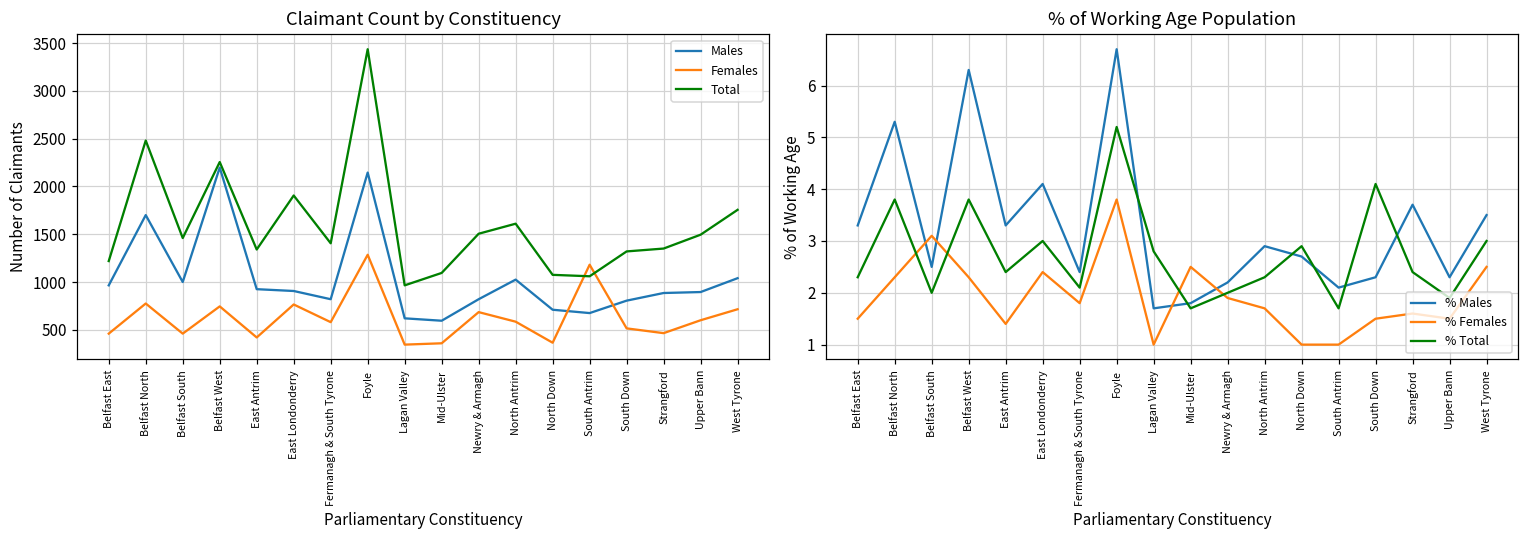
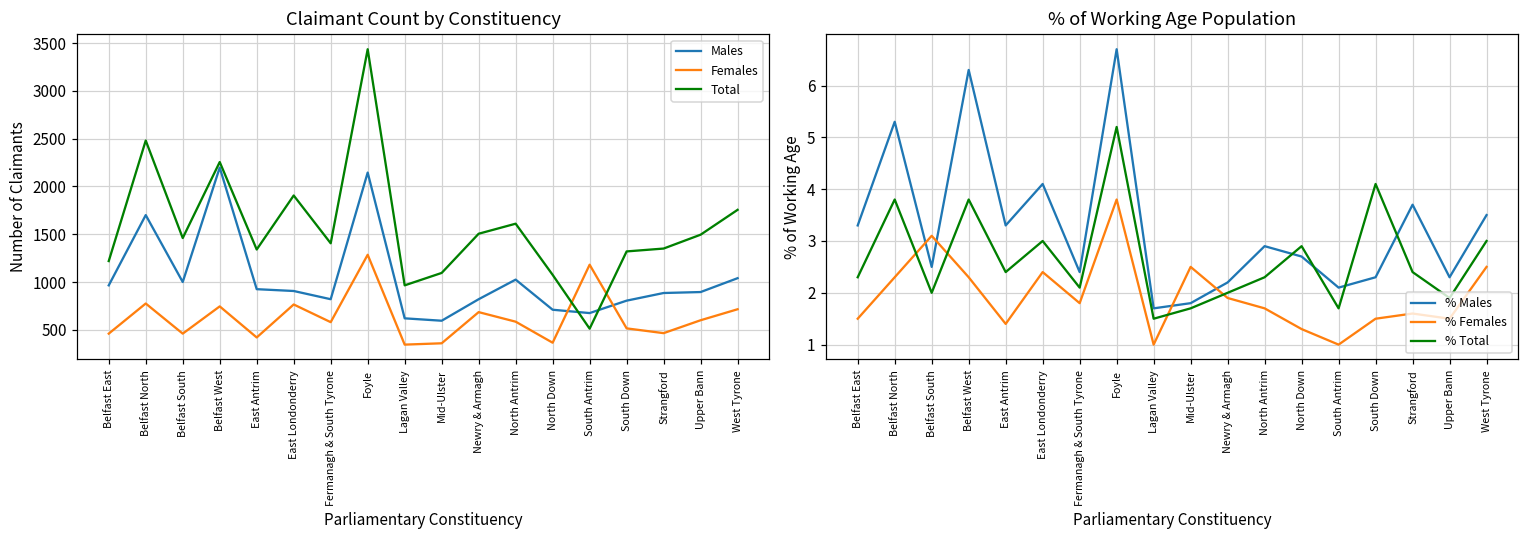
  {
    "Claimant Count by Constituency": {
      "Males": {
        "Belfast East": 1000,
        "Belfast North": 1700,
        "Belfast South": 1000,
        "Belfast West": 2200,
        "East Antrim": 900,
        "East Londonderry": 900,
        "Fermanagh & South Tyrone": 800,
        "Foyle": 2100,
        "Lagan Valley": 600,
        "Mid-Ulster": 600,
        "Newry & Armagh": 800,
        "North Antrim": 1000,
        "North Down": 700,
        "South Antrim": 700,
        "South Down": 800,
        "Strangford": 900,
        "Upper Bann": 900,
        "West Tyrone": 1000
      },
      "Females": {
        "Belfast East": 500,
        "Belfast North": 800,
        "Belfast South": 500,
        "Belfast West": 700,
        "East Antrim": 400,
        "East Londonderry": 800,
        "Fermanagh & South Tyrone": 600,
        "Foyle": 1300,
        "Lagan Valley": 300,
        "Mid-Ulster": 400,
        "Newry & Armagh": 700,
        "North Antrim": 600,
        "North Down": 400,
        "South Antrim": 1200,
        "South Down": 500,
        "Strangford": 500,
        "Upper Bann": 600,
        "West Tyrone": 700
      },
      "Total": {
        "Belfast East": 1200,
        "Belfast North": 2500,
        "Belfast South": 1500,
        "Belfast West": 2300,
        "East Antrim": 1300,
        "East Londonderry": 1900,
        "Fermanagh & South Tyrone": 1400,
        "Foyle": 3400,
        "Lagan Valley": 1000,
        "Mid-Ulster": 1100,
        "Newry & Armagh": 1500,
        "North Antrim": 1600,
        "North Down": 1100,
-       "South Antrim": 1100,
+       "South Antrim": 500,
        "South Down": 1300,
        "Strangford": 1400,
        "Upper Bann": 1500,
        "West Tyrone": 1800
      }
    },
    "% of Working Age Population": {
      "% Males": {
        "Belfast East": 3.3,
        "Belfast North": 5.3,
        "Belfast South": 2.5,
        "Belfast West": 6.3,
        "East Antrim": 3.3,
        "East Londonderry": 4.1,
        "Fermanagh & South Tyrone": 2.4,
        "Foyle": 6.7,
        "Lagan Valley": 1.7,
        "Mid-Ulster": 1.8,
        "Newry & Armagh": 2.2,
        "North Antrim": 2.9,
        "North Down": 2.7,
        "South Antrim": 2.1,
        "South Down": 2.3,
        "Strangford": 3.7,
        "Upper Bann": 2.3,
        "West Tyrone": 3.5
      },
      "% Females": {
        "Belfast East": 1.5,
        "Belfast North": 2.3,
        "Belfast South": 3.1,
        "Belfast West": 2.3,
        "East Antrim": 1.4,
        "East Londonderry": 2.4,
        "Fermanagh & South Tyrone": 1.8,
        "Foyle": 3.8,
        "Lagan Valley": 1.0,
        "Mid-Ulster": 2.5,
        "Newry & Armagh": 1.9,
        "North Antrim": 1.7,
-       "North Down": 1.0,
+       "North Down": 1.3,
        "South Antrim": 1.0,
        "South Down": 1.5,
        "West Tyrone": 2.5
      },
      "% Total": {
        "Belfast East": 2.3,
        "Belfast North": 3.8,
        "Belfast South": 2.0,
        "Belfast West": 3.8,
        "East Antrim": 2.4,
        "East Londonderry": 3.0,
        "Fermanagh & South Tyrone": 2.1,
        "Foyle": 5.2,
-       "Lagan Valley": 2.8,
+       "Lagan Valley": 1.5,
        "Mid-Ulster": 1.7,
        "Newry & Armagh": 2.0,
        "North Antrim": 2.3,
        "North Down": 2.9,
        "South Antrim": 1.7,
        "South Down": 4.1,
        "Strangford": 2.4,
        "Upper Bann": 1.9,
        "West Tyrone": 3.0
      }
    }
  }
